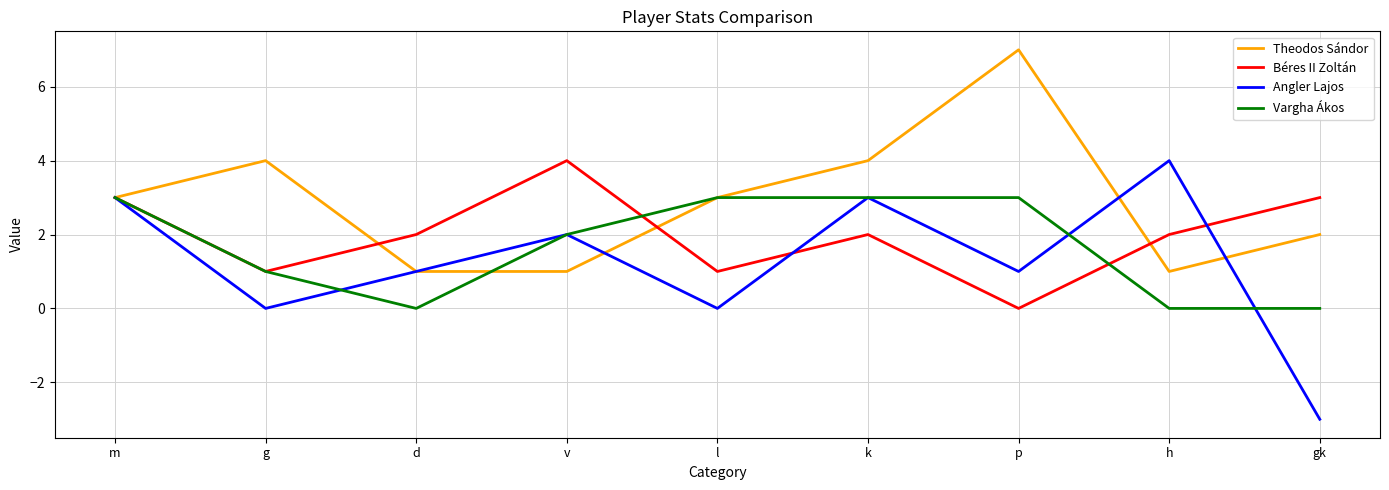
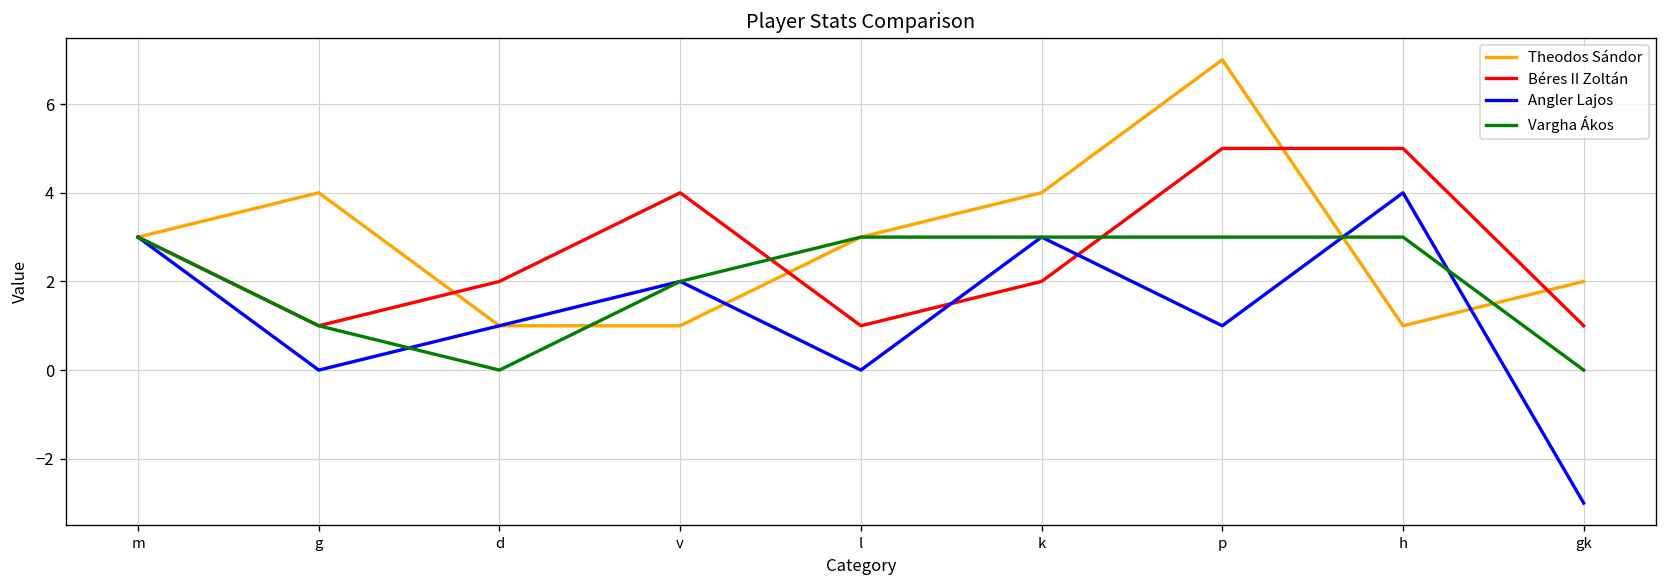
  {
    "Theodos Sándor": {
      "g": 4,
      "v": 1,
      "k": 4,
      "p": 7,
      "h": 1,
      "gk": 2
    },
    "Béres II Zoltán": {
      "d": 2,
      "v": 4,
      "l": 1,
      "k": 2,
-     "p": 0,
-     "h": 2,
-     "gk": 3
+     "p": 5,
+     "h": 5,
+     "gk": 1
    },
    "Angler Lajos": {
      "g": 0,
      "l": 0,
      "p": 1,
      "h": 4,
      "gk": -3
    },
    "Vargha Ákos": {
      "d": 0,
      "p": 3,
-     "h": 0,
+     "h": 3,
      "gk": 0
    }
  }
